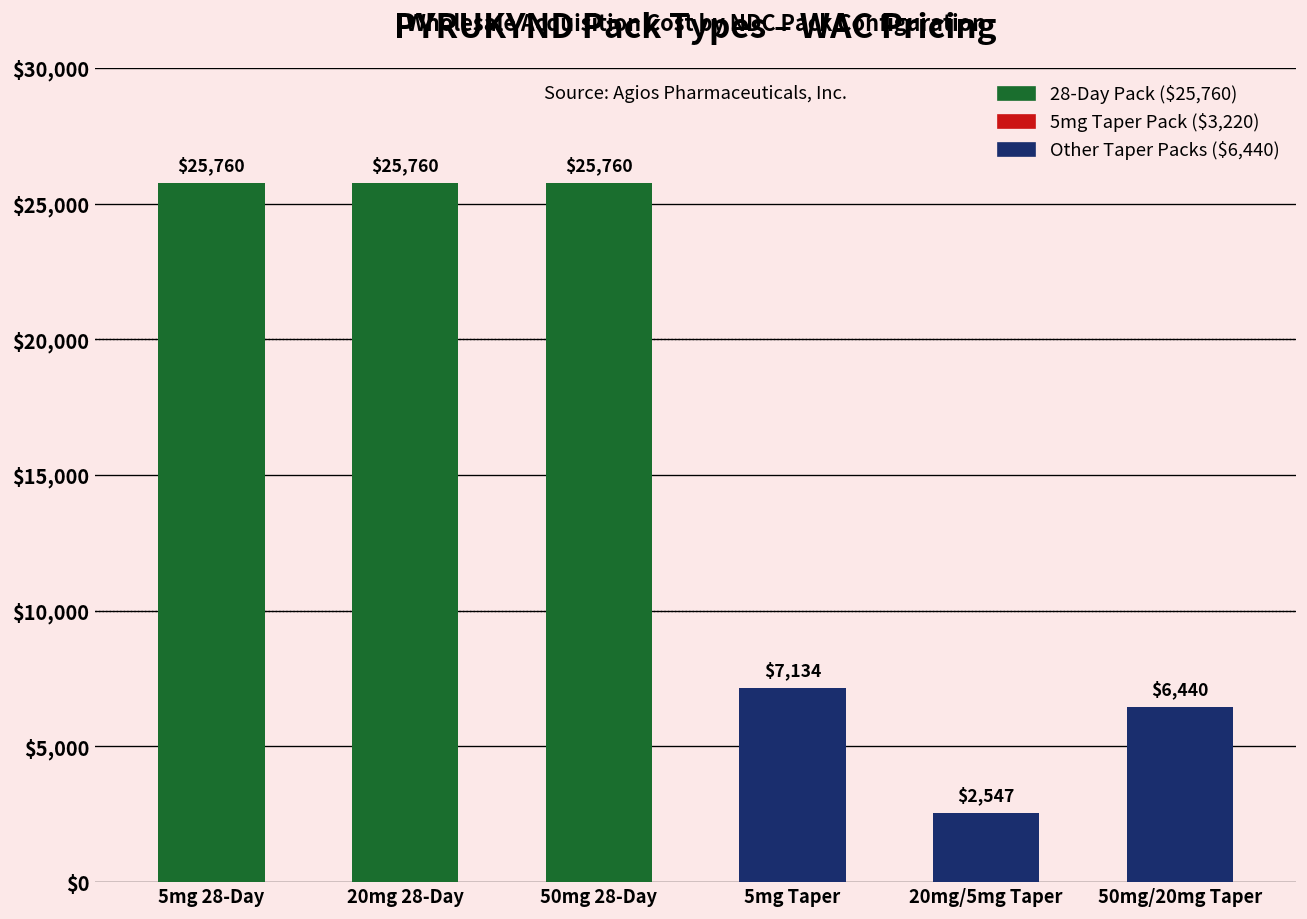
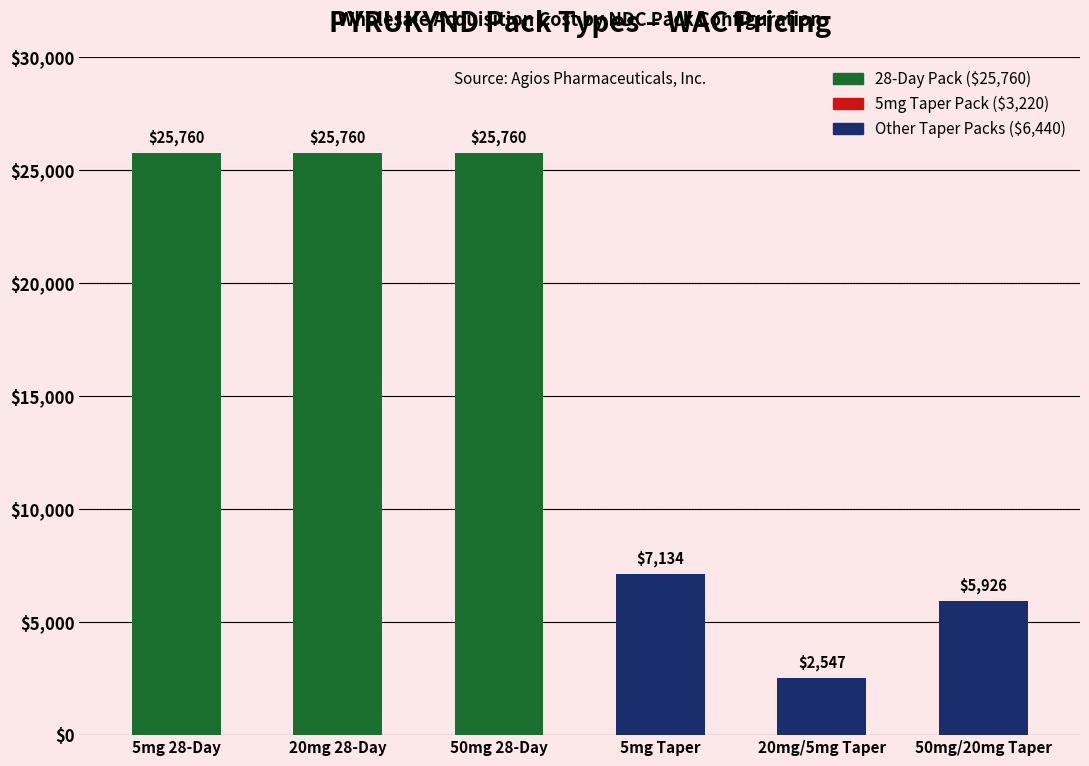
  {
    "5mg 28-Day": "$25,760",
    "20mg 28-Day": "$25,760",
    "50mg 28-Day": "$25,760",
    "5mg Taper": "$7,134",
    "20mg/5mg Taper": "$2,547",
-   "50mg/20mg Taper": "$6,440"
+   "50mg/20mg Taper": "$5,926"
  }
